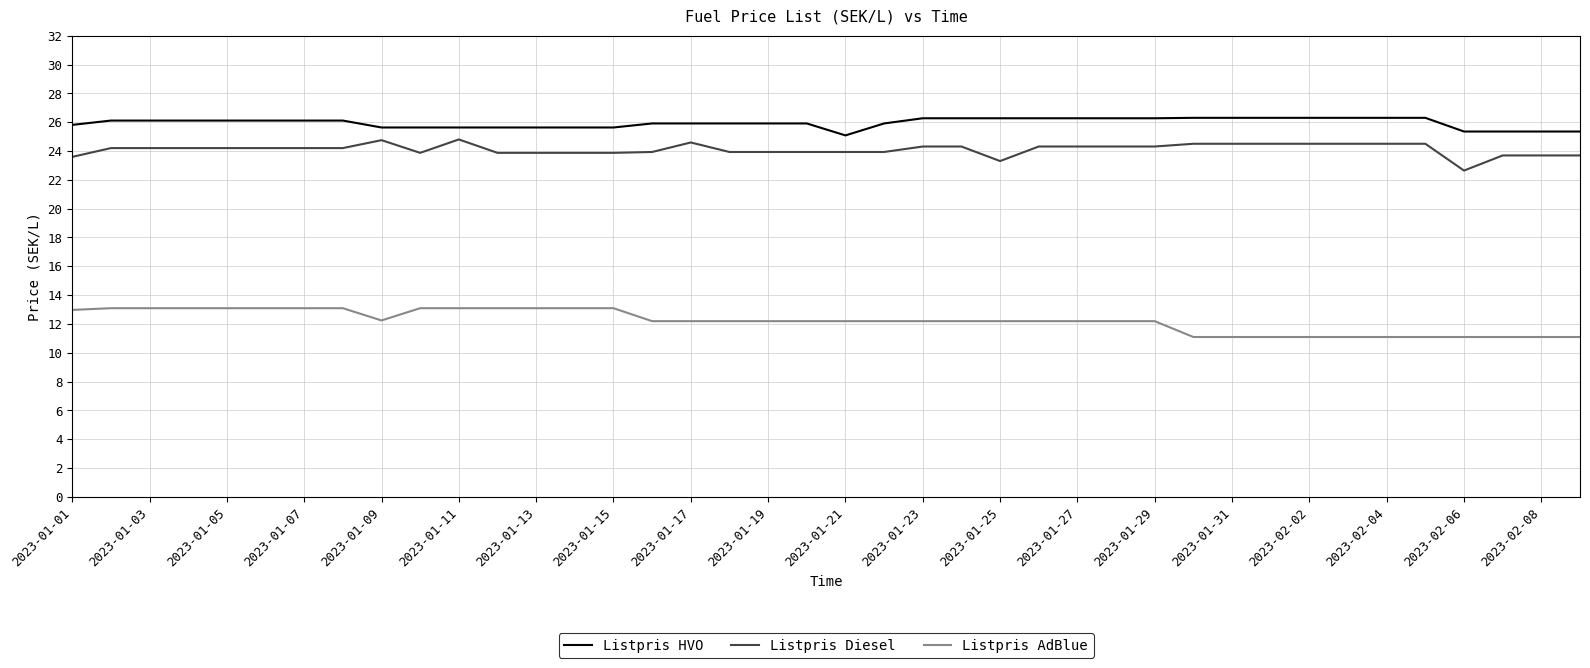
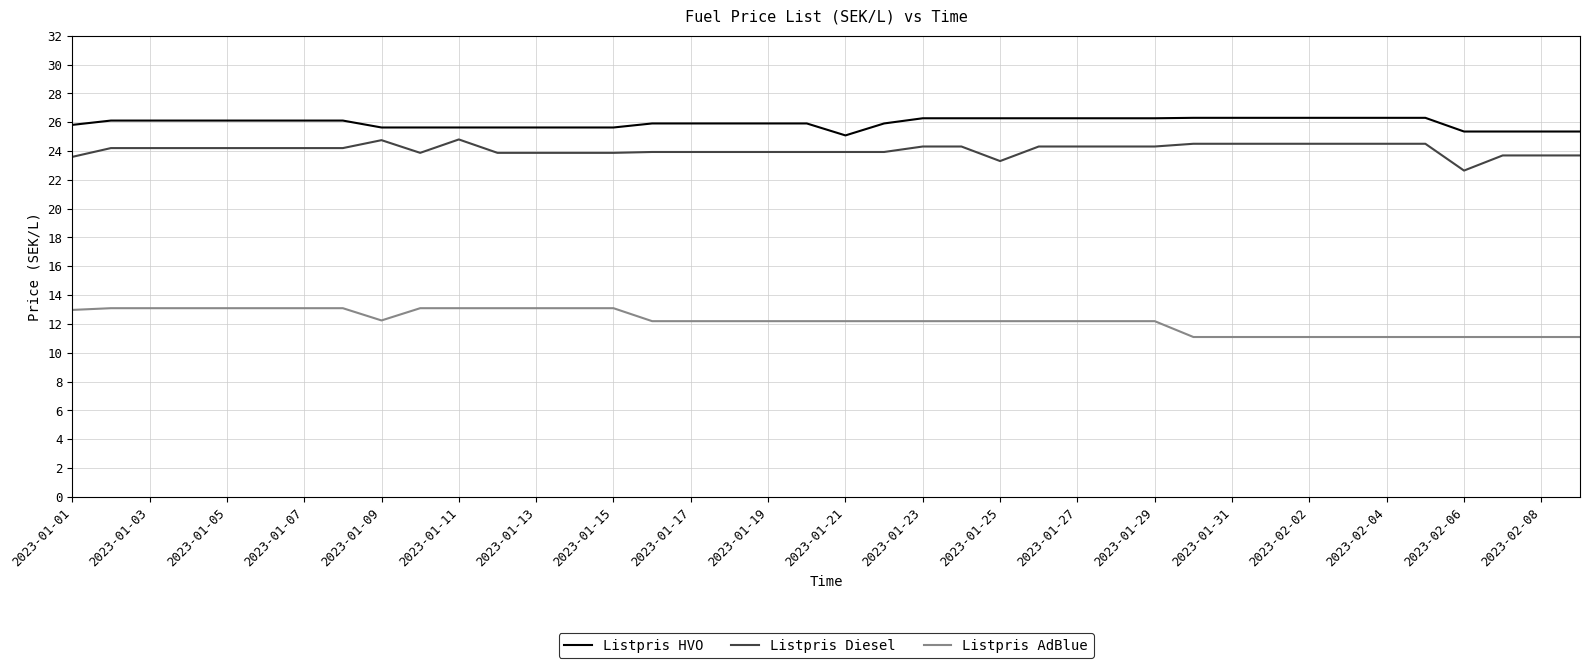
  {
    "Listpris HVO": {
      "2023-01-01": 25.8,
      "2023-01-03": 26.1,
      "2023-01-05": 26.1,
      "2023-01-07": 26.1,
      "2023-01-09": 25.6,
      "2023-01-11": 25.6,
      "2023-01-13": 25.6,
      "2023-01-15": 25.6,
      "2023-01-17": 25.9,
      "2023-01-19": 25.9,
      "2023-01-21": 25.1,
      "2023-01-23": 26.3,
      "2023-01-25": 26.3,
      "2023-01-27": 26.3,
      "2023-01-29": 26.3,
      "2023-01-31": 26.3,
      "2023-02-02": 26.3,
      "2023-02-04": 26.3,
      "2023-02-06": 25.4,
      "2023-02-08": 25.4
    },
    "Listpris Diesel": {
      "2023-01-01": 23.6,
      "2023-01-03": 24.2,
      "2023-01-05": 24.2,
      "2023-01-07": 24.2,
      "2023-01-09": 24.8,
      "2023-01-11": 24.8,
      "2023-01-13": 23.9,
      "2023-01-15": 23.9,
-     "2023-01-17": 24.6,
+     "2023-01-17": 23.9,
      "2023-01-19": 23.9,
      "2023-01-21": 23.9,
      "2023-01-23": 24.3,
      "2023-01-25": 23.3,
      "2023-01-27": 24.3,
      "2023-01-29": 24.3,
      "2023-01-31": 24.5,
      "2023-02-02": 24.5,
      "2023-02-04": 24.5,
      "2023-02-06": 22.6,
      "2023-02-08": 23.7
    },
    "Listpris AdBlue": {
      "2023-01-01": 13.0,
      "2023-01-03": 13.1,
      "2023-01-05": 13.1,
      "2023-01-07": 13.1,
      "2023-01-09": 12.2,
      "2023-01-11": 13.1,
      "2023-01-13": 13.1,
      "2023-01-15": 13.1,
      "2023-01-17": 12.2,
      "2023-01-19": 12.2,
      "2023-01-21": 12.2,
      "2023-01-23": 12.2,
      "2023-01-25": 12.2,
      "2023-01-27": 12.2,
      "2023-01-29": 12.2,
      "2023-01-31": 11.1,
      "2023-02-02": 11.1,
      "2023-02-04": 11.1,
      "2023-02-06": 11.1,
      "2023-02-08": 11.1
    }
  }
